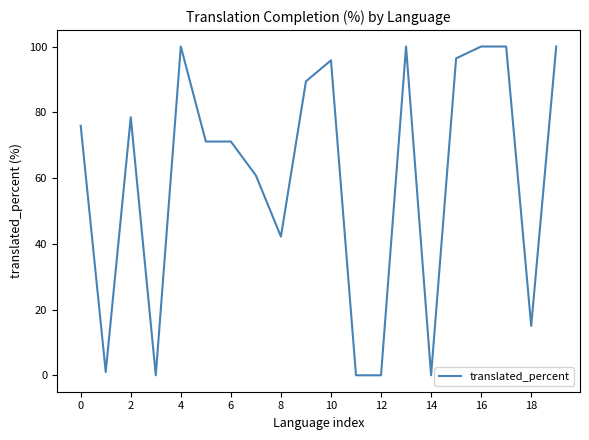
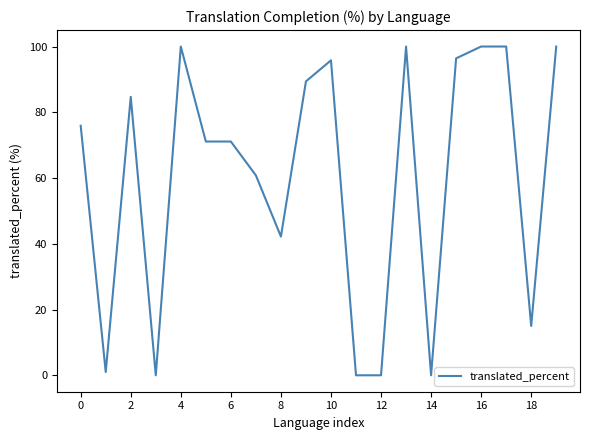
  {
    "0": 76,
-   "2": 79,
+   "2": 85,
    "4": 100,
    "6": 71,
    "8": 42,
    "10": 96,
    "12": 0,
    "14": 0,
    "16": 100,
    "18": 15
  }
